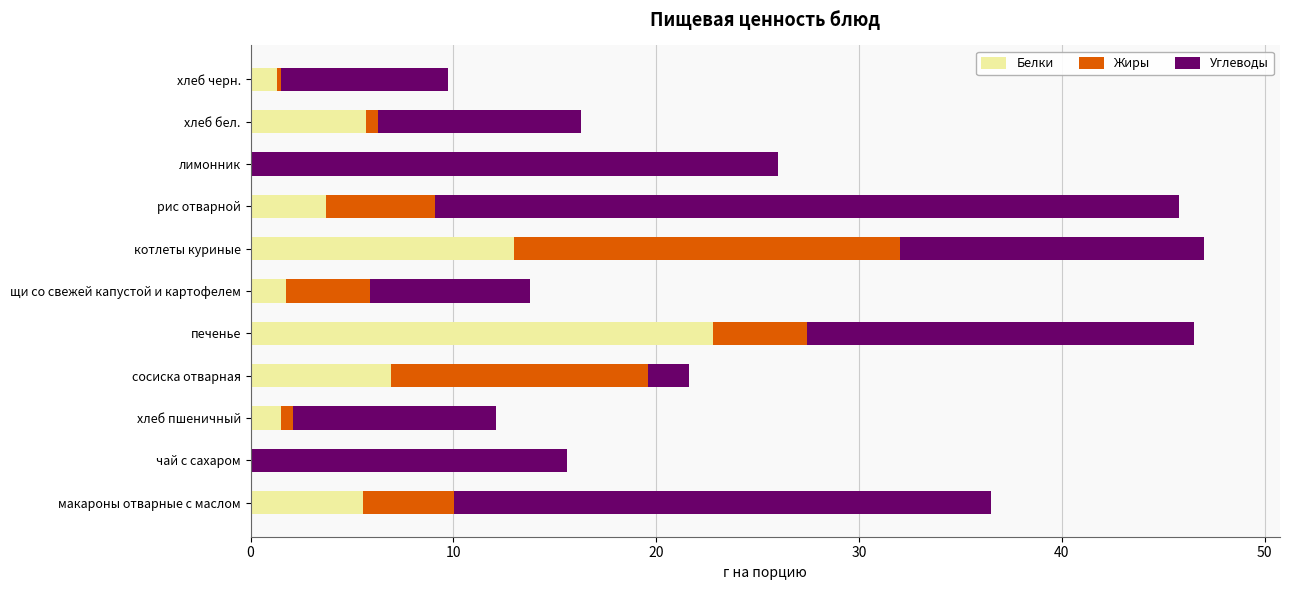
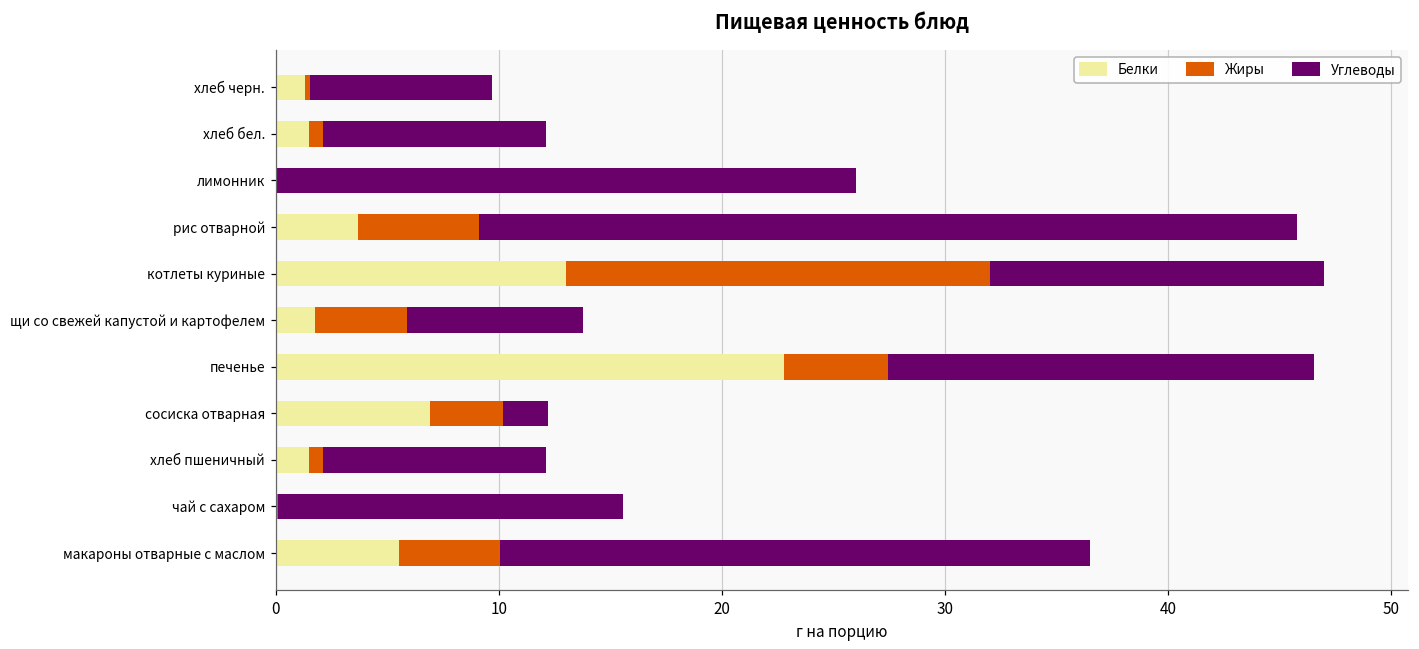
  {
    "Белки": {
      "хлеб черн.": 1.3,
-     "хлеб бел.": 5.7,
+     "хлеб бел.": 1.5,
      "лимонник": 0.0,
      "рис отварной": 3.7,
      "котлеты куриные": 13.0,
      "щи со свежей капустой и картофелем": 1.8,
      "печенье": 22.8,
      "сосиска отварная": 6.9,
      "хлеб пшеничный": 1.5,
      "макароны отварные с маслом": 5.5
    },
    "Жиры": {
      "хлеб черн.": 0.2,
      "хлеб бел.": 0.6,
      "лимонник": 0.0,
      "рис отварной": 5.4,
      "котлеты куриные": 19.0,
      "щи со свежей капустой и картофелем": 4.1,
      "печенье": 4.7,
-     "сосиска отварная": 12.7,
+     "сосиска отварная": 3.3,
      "хлеб пшеничный": 0.6,
      "макароны отварные с маслом": 4.5
    },
    "Углеводы": {
      "хлеб черн.": 8.2,
      "хлеб бел.": 10.0,
      "лимонник": 26.0,
      "рис отварной": 36.7,
      "котлеты куриные": 15.0,
      "щи со свежей капустой и картофелем": 7.9,
      "печенье": 19.1,
      "сосиска отварная": 2.0,
      "хлеб пшеничный": 10.0,
      "чай с сахаром": 15.5,
      "макароны отварные с маслом": 26.4
    }
  }
